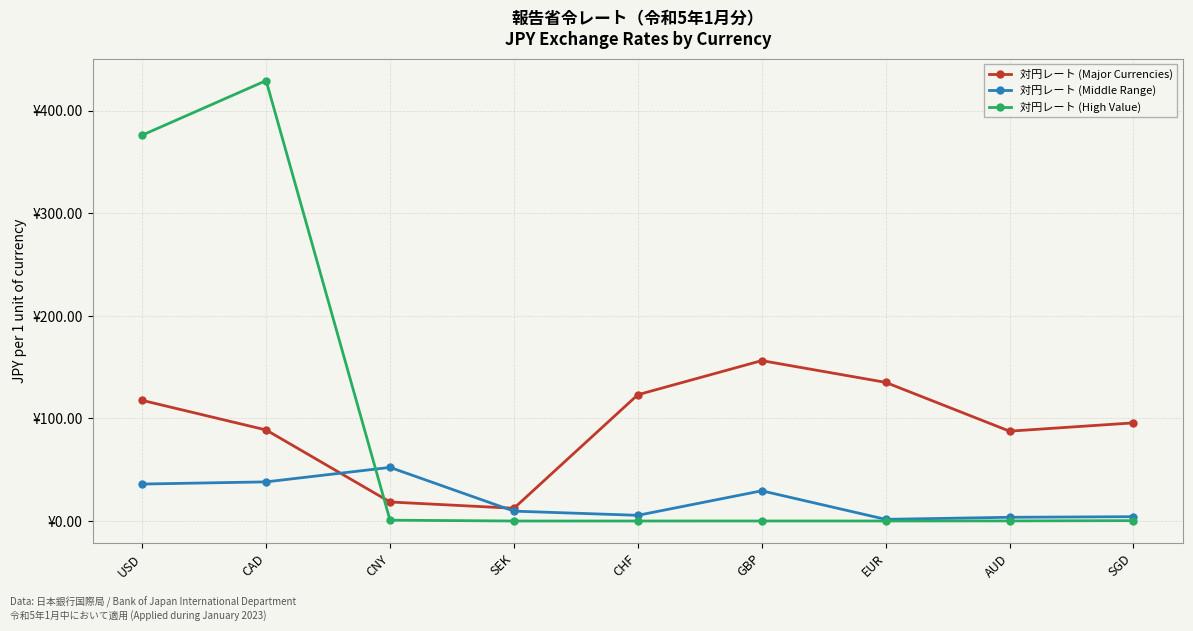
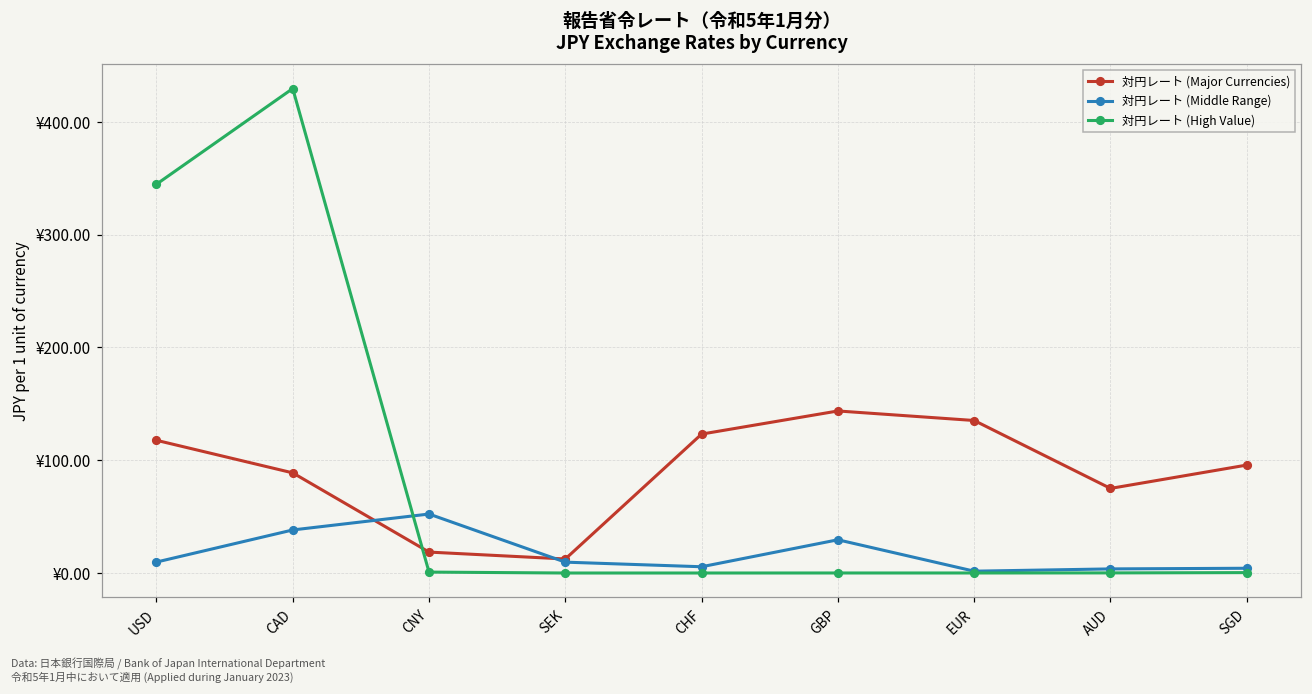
  {
    "対円レート (Major Currencies)": {
      "USD": "¥118",
      "CAD": "¥89",
      "CNY": "¥19",
      "SEK": "¥12",
      "CHF": "¥123",
-     "GBP": "¥156",
+     "GBP": "¥144",
      "EUR": "¥135",
-     "AUD": "¥88",
+     "AUD": "¥75",
      "SGD": "¥96"
    },
    "対円レート (Middle Range)": {
-     "USD": "¥36",
+     "USD": "¥10",
      "CAD": "¥38",
      "CNY": "¥52",
      "SEK": "¥10",
      "CHF": "¥6",
      "GBP": "¥29",
      "AUD": "¥4",
      "SGD": "¥4"
    },
    "対円レート (High Value)": {
-     "USD": "¥376",
+     "USD": "¥345",
      "CAD": "¥429",
      "CNY": "¥1",
      "SEK": "¥0",
      "CHF": "¥0",
      "GBP": "¥0",
      "AUD": "¥0",
      "SGD": "¥0"
    }
  }
